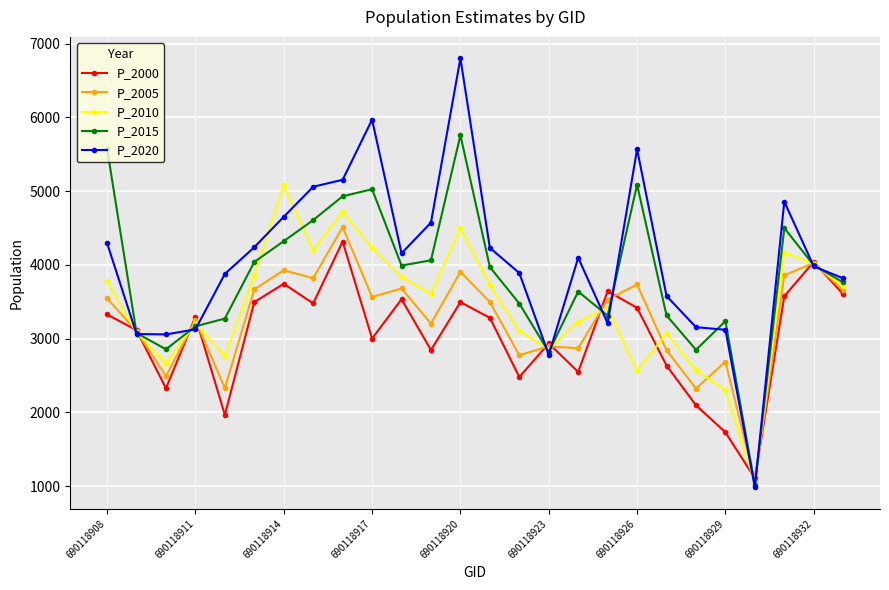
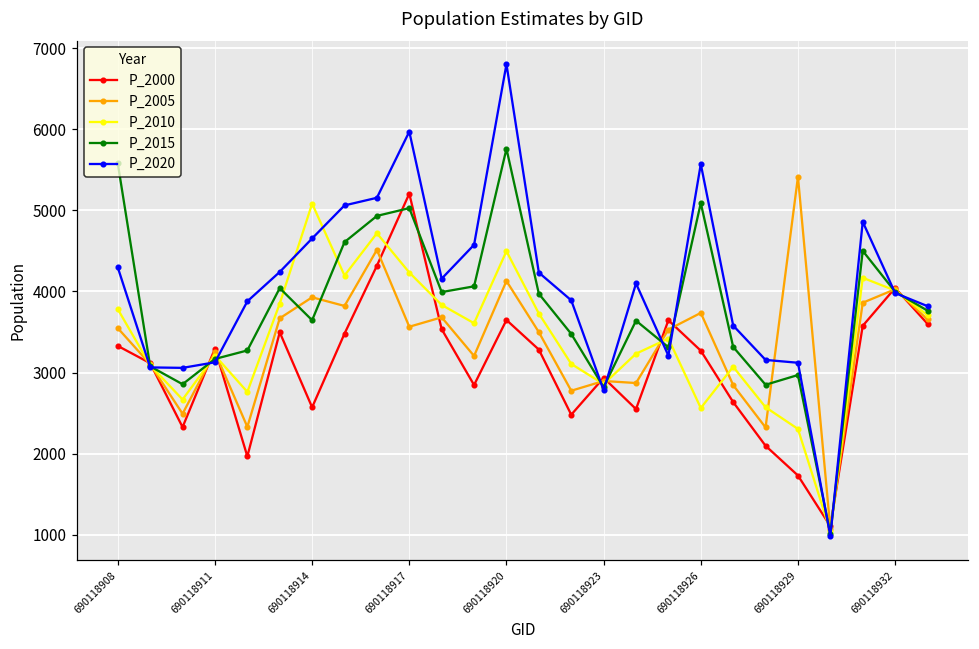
  {
    "P_2000": {
      "690118908": 3300,
      "690118911": 3300,
-     "690118914": 3700,
-     "690118917": 3000,
-     "690118920": 3500,
+     "690118914": 2600,
+     "690118917": 5200,
+     "690118920": 3600,
      "690118923": 2900,
-     "690118926": 3400,
+     "690118926": 3300,
      "690118929": 1700
    },
    "P_2005": {
      "690118908": 3500,
      "690118911": 3300,
      "690118914": 3900,
      "690118917": 3600,
-     "690118920": 3900,
+     "690118920": 4100,
      "690118923": 2900,
      "690118926": 3700,
-     "690118929": 2700
+     "690118929": 5400
    },
    "P_2010": {
      "690118908": 3800,
      "690118911": 3200,
      "690118914": 5100,
      "690118917": 4200,
      "690118920": 4500,
      "690118923": 2900,
      "690118926": 2600,
      "690118929": 2300
    },
    "P_2015": {
      "690118911": 3200,
-     "690118914": 4300,
+     "690118914": 3600,
      "690118917": 5000,
      "690118920": 5800,
      "690118923": 2800,
      "690118926": 5100,
-     "690118929": 3200
+     "690118929": 3000
    },
    "P_2020": {
      "690118908": 4300,
      "690118911": 3100,
      "690118914": 4700,
      "690118917": 6000,
      "690118920": 6800,
      "690118923": 2800,
      "690118926": 5600,
      "690118929": 3100
    }
  }
